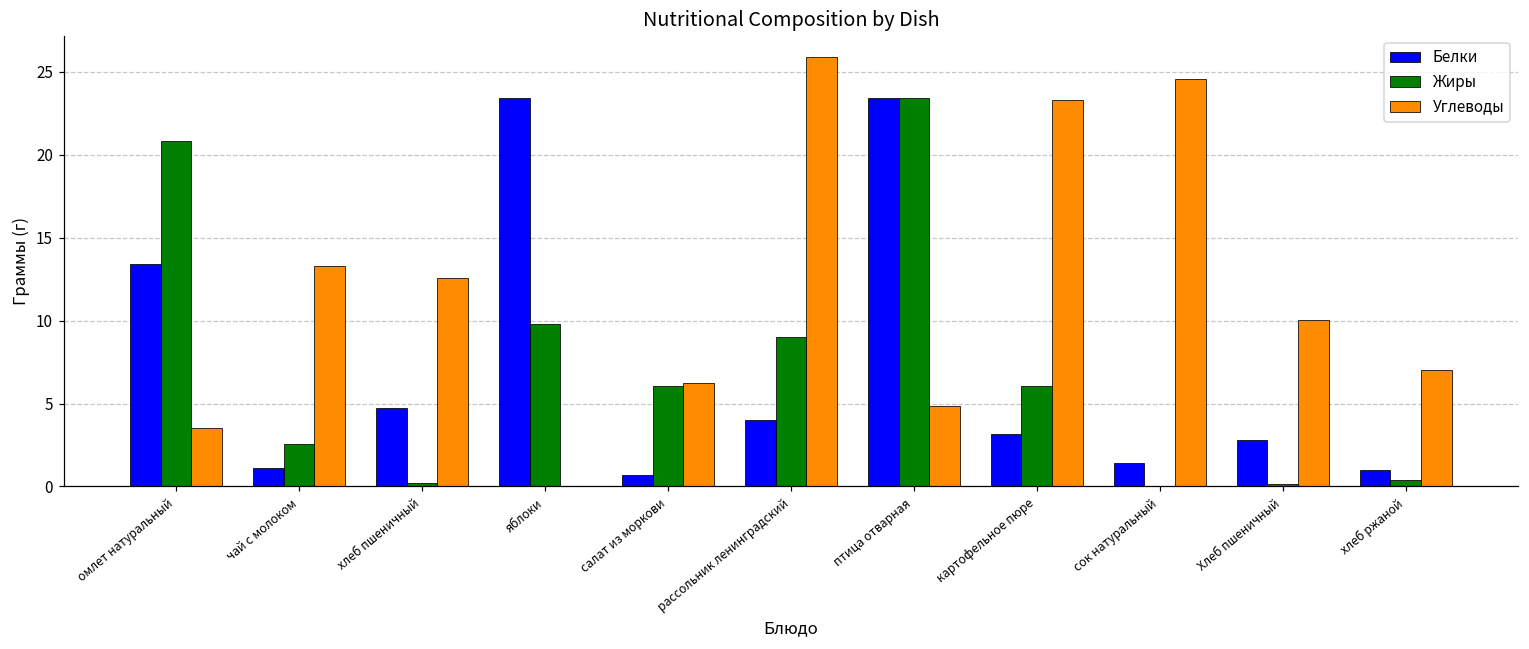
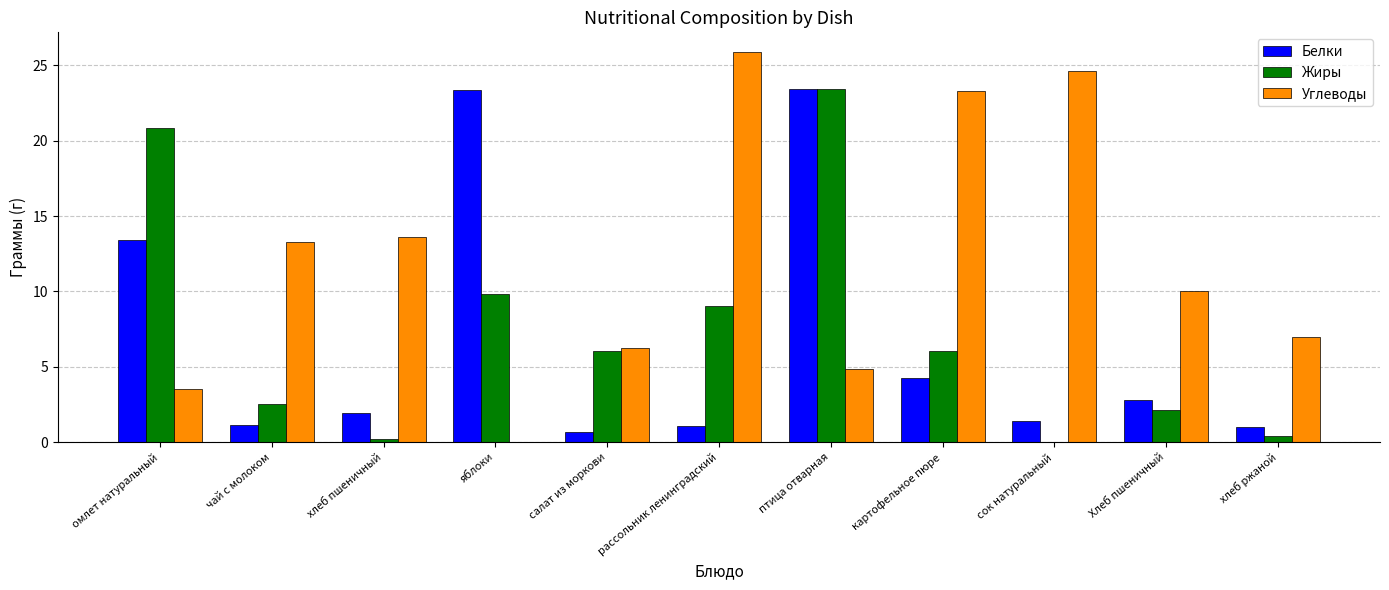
  {
    "Белки": {
      "омлет натуральный": 13.4,
      "чай с молоком": 1.1,
-     "хлеб пшеничный": 4.8,
+     "хлеб пшеничный": 1.9,
      "яблоки": 23.4,
      "салат из моркови": 0.7,
-     "рассольник ленинградский": 4.0,
+     "рассольник ленинградский": 1.1,
      "птица отварная": 23.4,
-     "картофельное пюре": 3.2,
+     "картофельное пюре": 4.2,
      "сок натуральный": 1.4,
      "Хлеб пшеничный": 2.8,
      "хлеб ржаной": 1.0
    },
    "Жиры": {
      "омлет натуральный": 20.8,
      "чай с молоком": 2.6,
      "хлеб пшеничный": 0.2,
      "яблоки": 9.8,
      "салат из моркови": 6.1,
      "рассольник ленинградский": 9.0,
      "птица отварная": 23.4,
      "картофельное пюре": 6.1,
      "сок натуральный": 0.0,
-     "Хлеб пшеничный": 0.2,
+     "Хлеб пшеничный": 2.1,
      "хлеб ржаной": 0.4
    },
    "Углеводы": {
      "омлет натуральный": 3.5,
      "чай с молоком": 13.3,
-     "хлеб пшеничный": 12.6,
+     "хлеб пшеничный": 13.6,
      "салат из моркови": 6.2,
      "рассольник ленинградский": 25.9,
      "птица отварная": 4.9,
      "картофельное пюре": 23.3,
      "сок натуральный": 24.6,
      "Хлеб пшеничный": 10.1,
      "хлеб ржаной": 7.0
    }
  }
